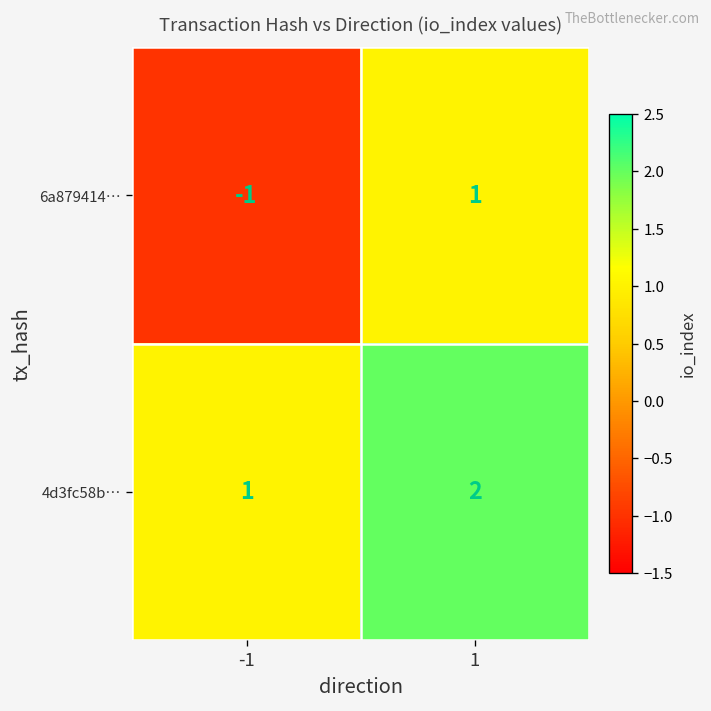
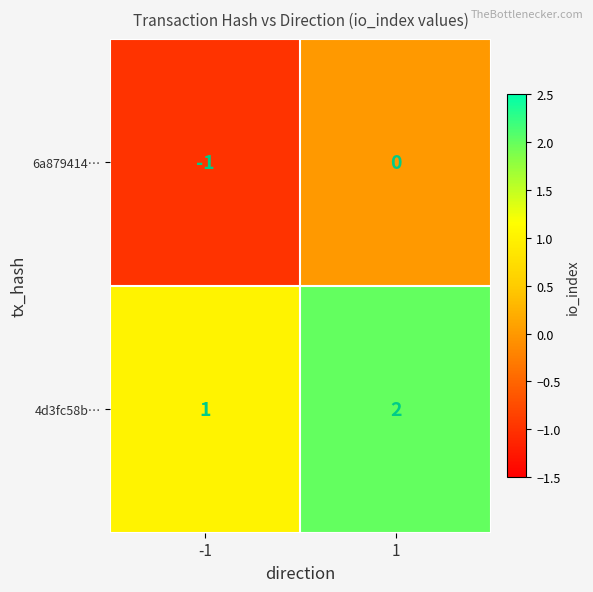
  {
    "6a879414…": {
      "-1": -1,
-     "1": 1
+     "1": 0
    },
    "4d3fc58b…": {
      "-1": 1,
      "1": 2
    }
  }
